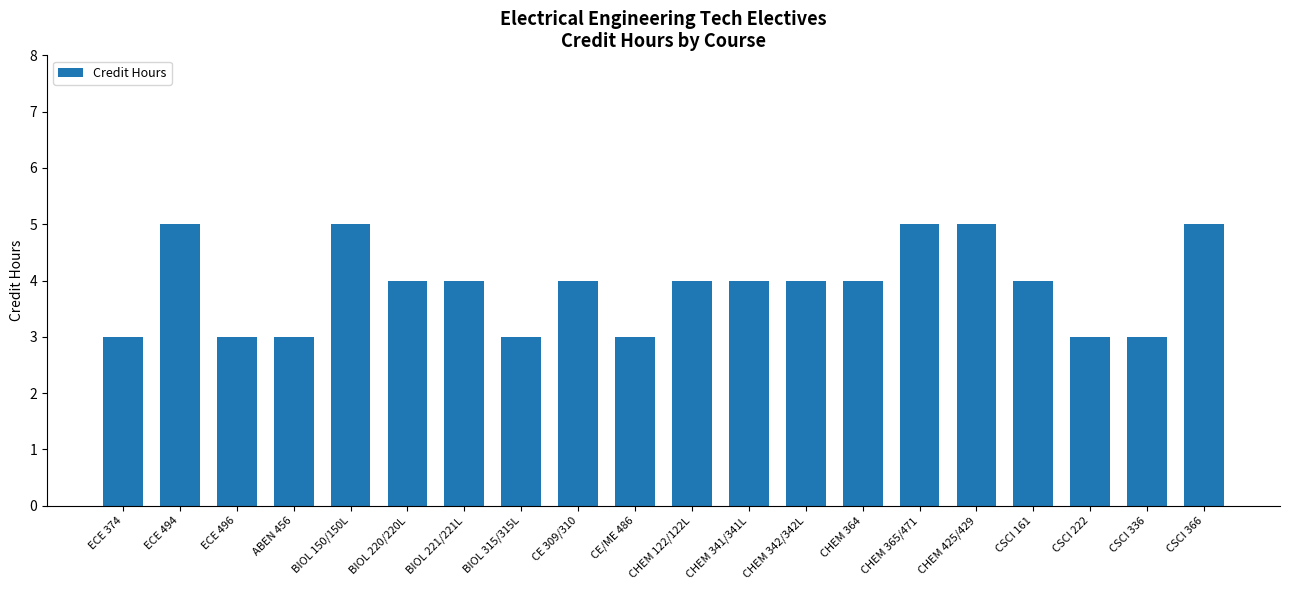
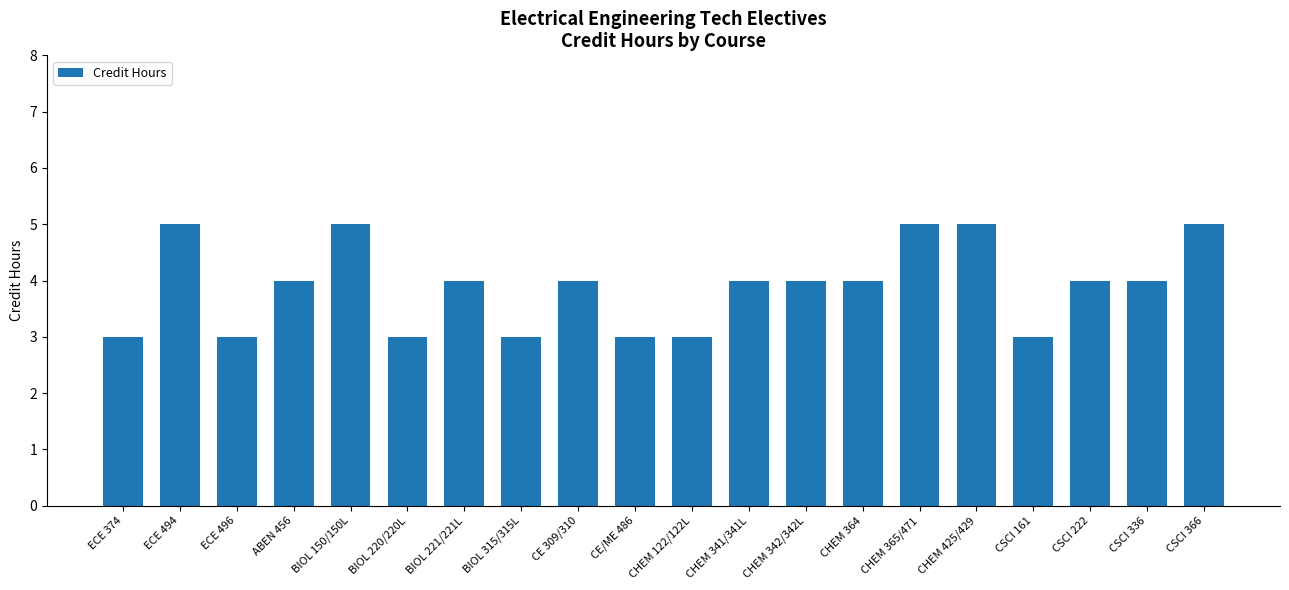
  {
    "ECE 374": 3,
    "ECE 494": 5,
    "ECE 496": 3,
-   "ABEN 456": 3,
+   "ABEN 456": 4,
    "BIOL 150/150L": 5,
-   "BIOL 220/220L": 4,
+   "BIOL 220/220L": 3,
    "BIOL 221/221L": 4,
    "BIOL 315/315L": 3,
    "CE 309/310": 4,
    "CE/ME 486": 3,
-   "CHEM 122/122L": 4,
+   "CHEM 122/122L": 3,
    "CHEM 341/341L": 4,
    "CHEM 342/342L": 4,
    "CHEM 364": 4,
    "CHEM 365/471": 5,
    "CHEM 425/429": 5,
-   "CSCI 161": 4,
-   "CSCI 222": 3,
-   "CSCI 336": 3,
+   "CSCI 161": 3,
+   "CSCI 222": 4,
+   "CSCI 336": 4,
    "CSCI 366": 5
  }
